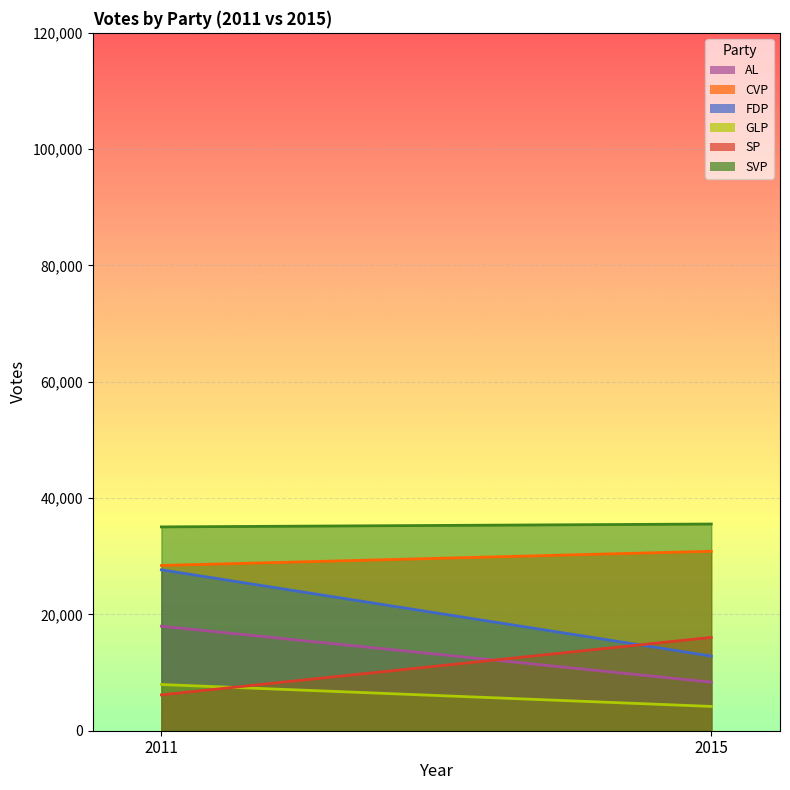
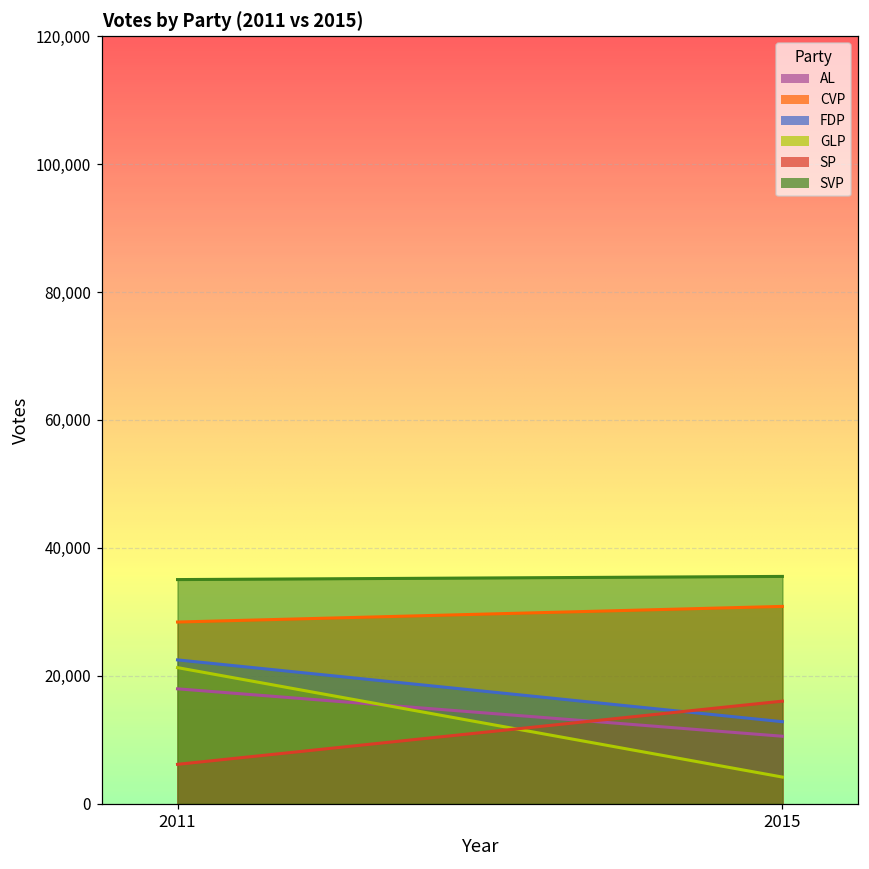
  {
    "AL": {
      "2011": "18,000",
-     "2015": "8,000"
+     "2015": "11,000"
    },
    "FDP": {
-     "2011": "28,000",
+     "2011": "22,000",
      "2015": "13,000"
    },
    "GLP": {
-     "2011": "8,000",
+     "2011": "21,000",
      "2015": "4,000"
    },
    "SVP": {
      "2011": "35,000",
      "2015": "36,000"
    }
  }
